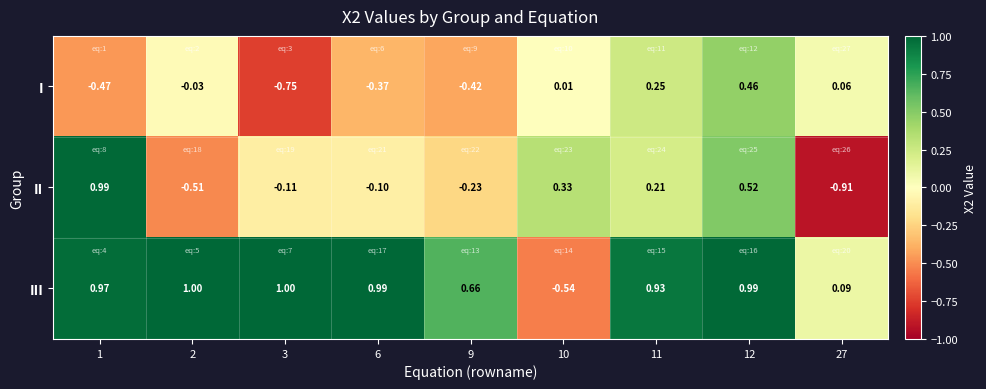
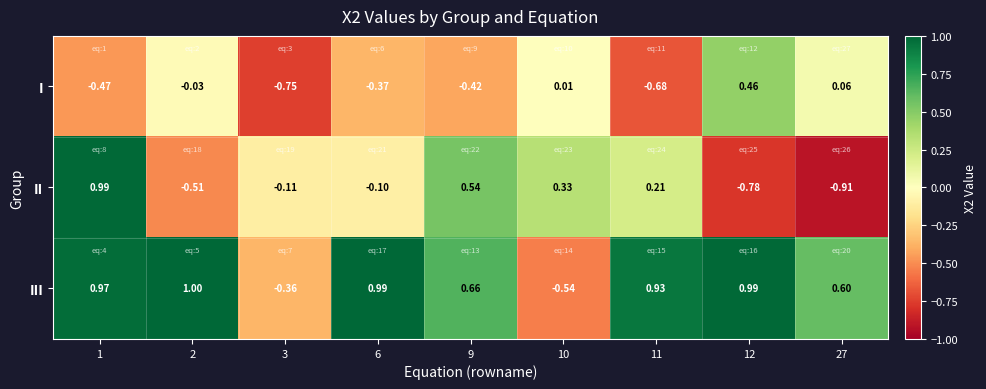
  {
    "I": {
-     "11": 0.25
+     "11": -0.68
    },
    "II": {
-     "9": -0.23,
-     "12": 0.52
+     "9": 0.54,
+     "12": -0.78
    },
    "III": {
-     "3": 1.00,
-     "27": 0.09
+     "3": -0.36,
+     "27": 0.60
    }
  }
